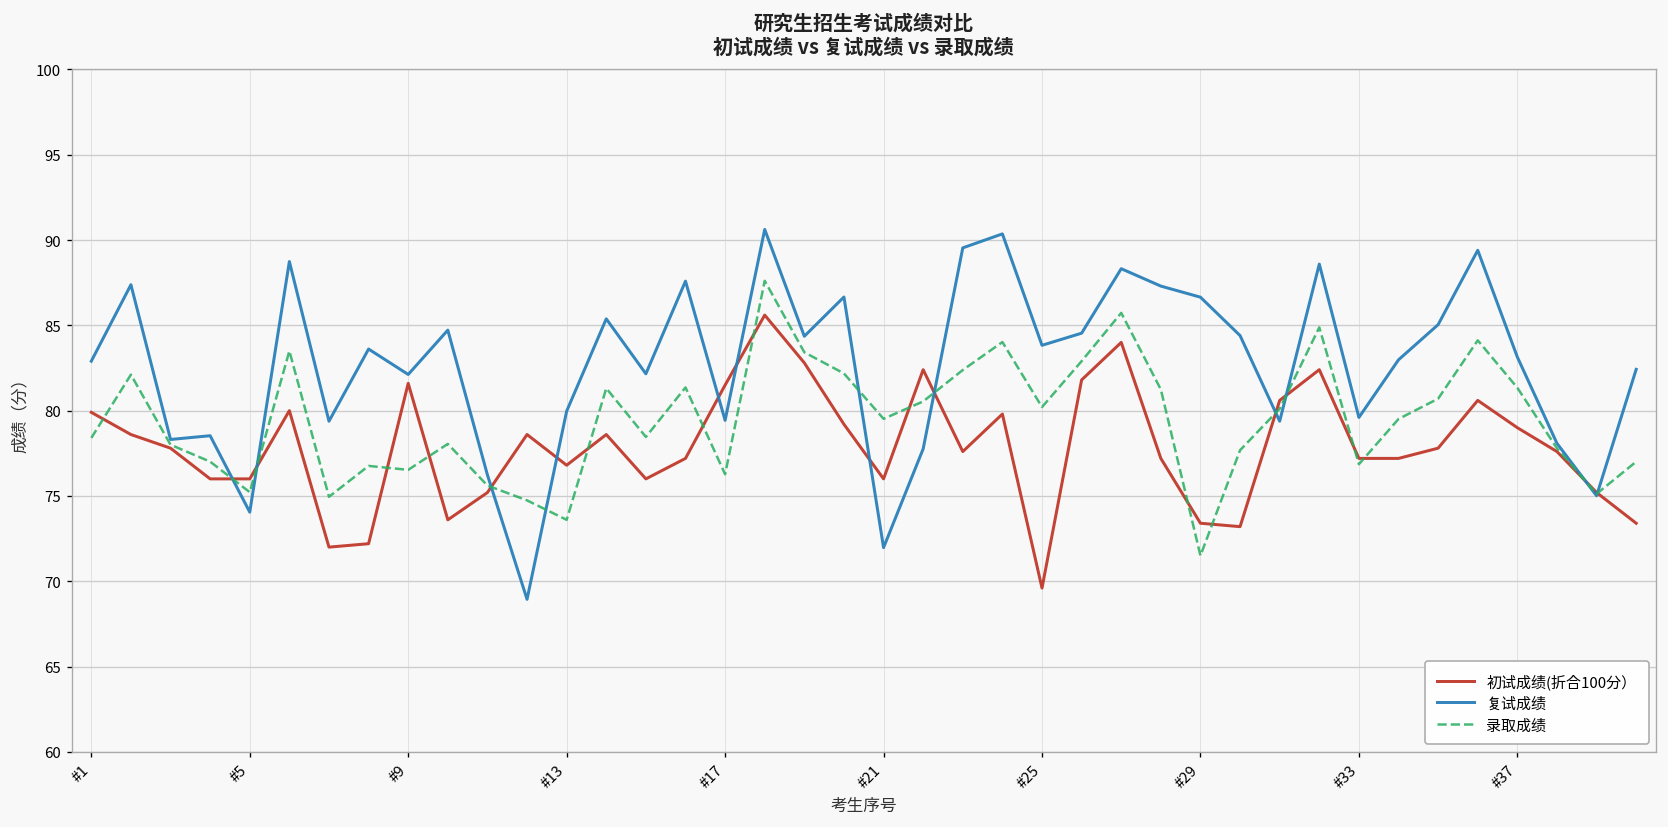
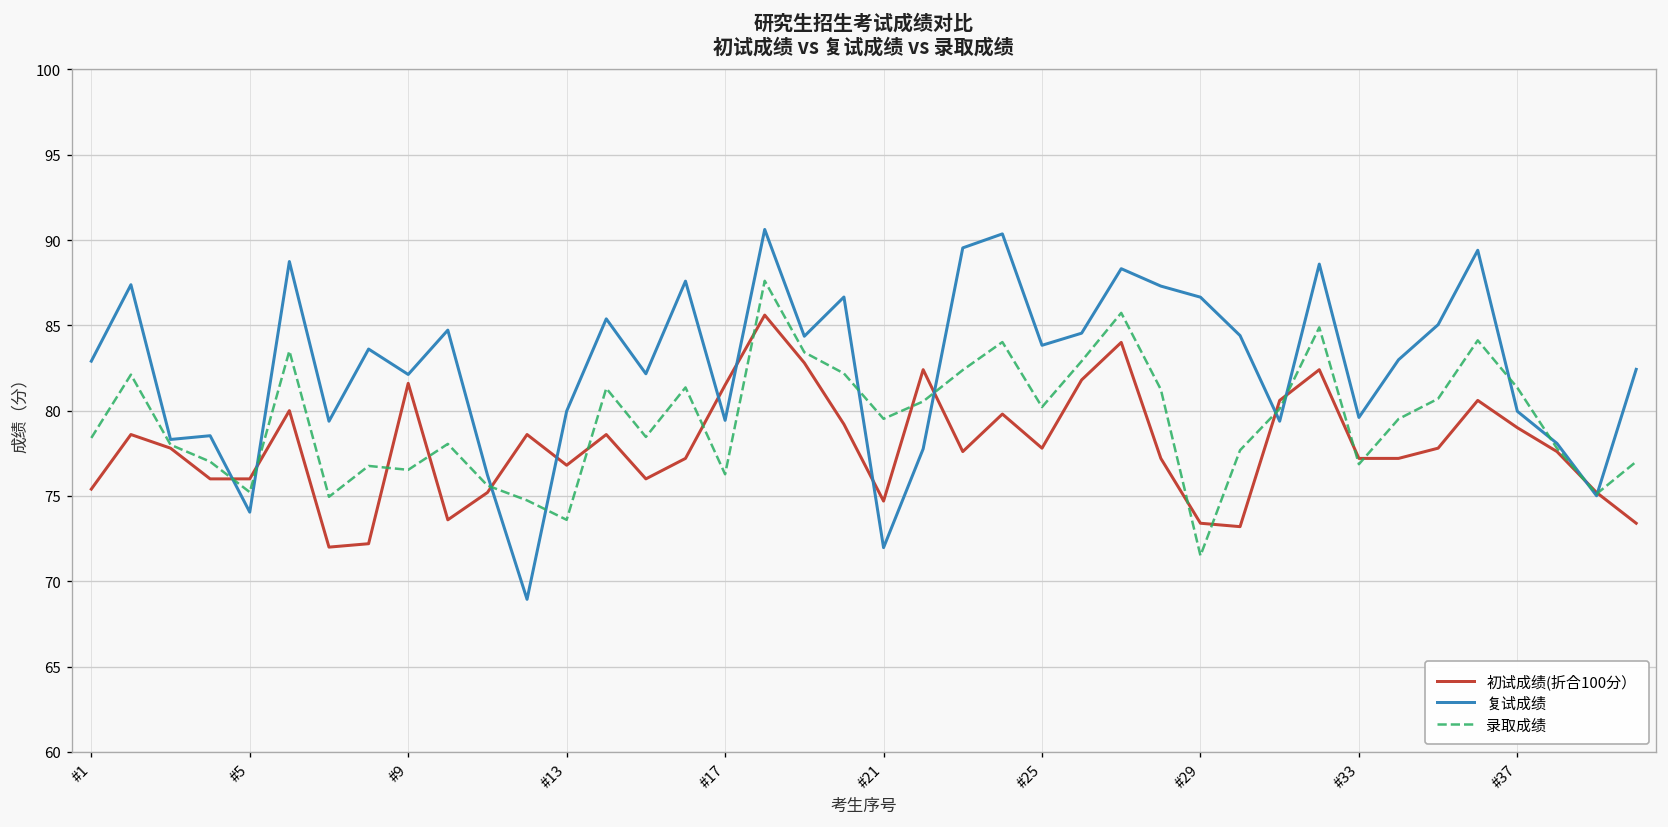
  {
    "初试成绩(折合100分）": {
-     "#1": 79.9,
+     "#1": 75.4,
      "#5": 76.0,
      "#9": 81.6,
      "#13": 76.8,
      "#17": 81.5,
-     "#21": 76.0,
-     "#25": 69.6,
+     "#21": 74.7,
+     "#25": 77.8,
      "#29": 73.4,
      "#33": 77.2,
      "#37": 79.0
    },
    "复试成绩": {
      "#1": 82.9,
      "#5": 74.1,
      "#9": 82.1,
      "#13": 80.0,
      "#17": 79.4,
      "#21": 72.0,
      "#25": 83.8,
      "#29": 86.7,
      "#33": 79.6,
-     "#37": 83.1
+     "#37": 80.0
    },
    "录取成绩": {
      "#1": 78.4,
      "#5": 75.2,
      "#9": 76.5,
      "#13": 73.6,
      "#17": 76.3,
      "#21": 79.5,
      "#25": 80.2,
      "#29": 71.5,
      "#33": 76.9,
      "#37": 81.3
    }
  }
